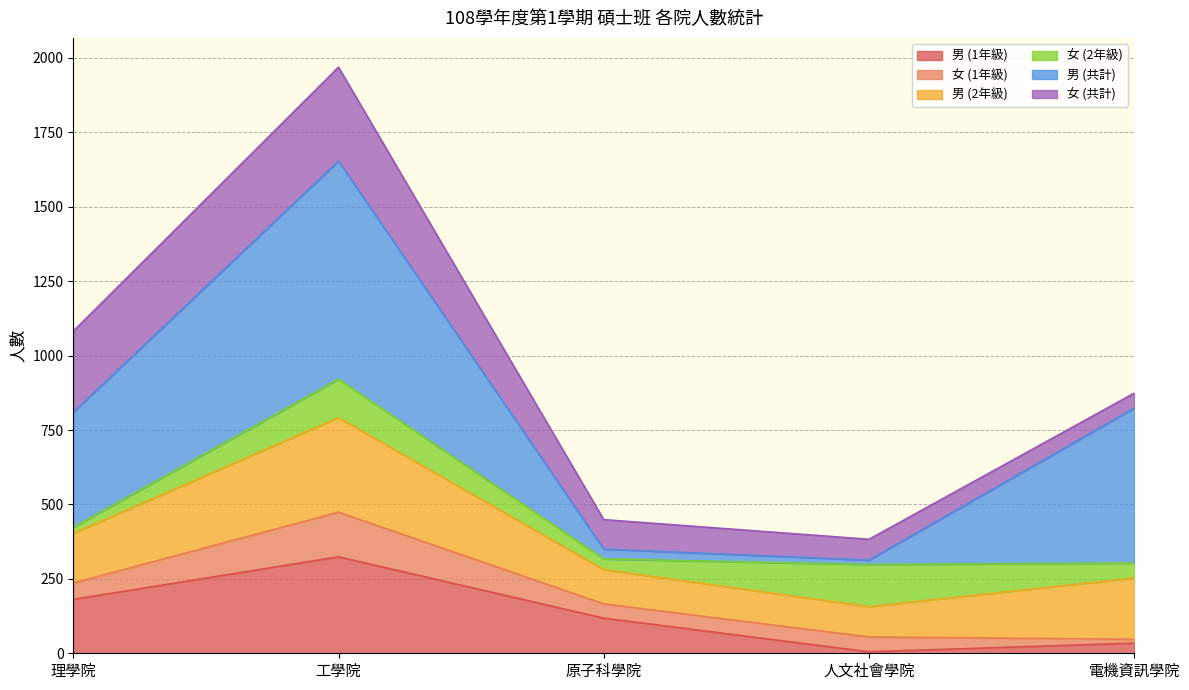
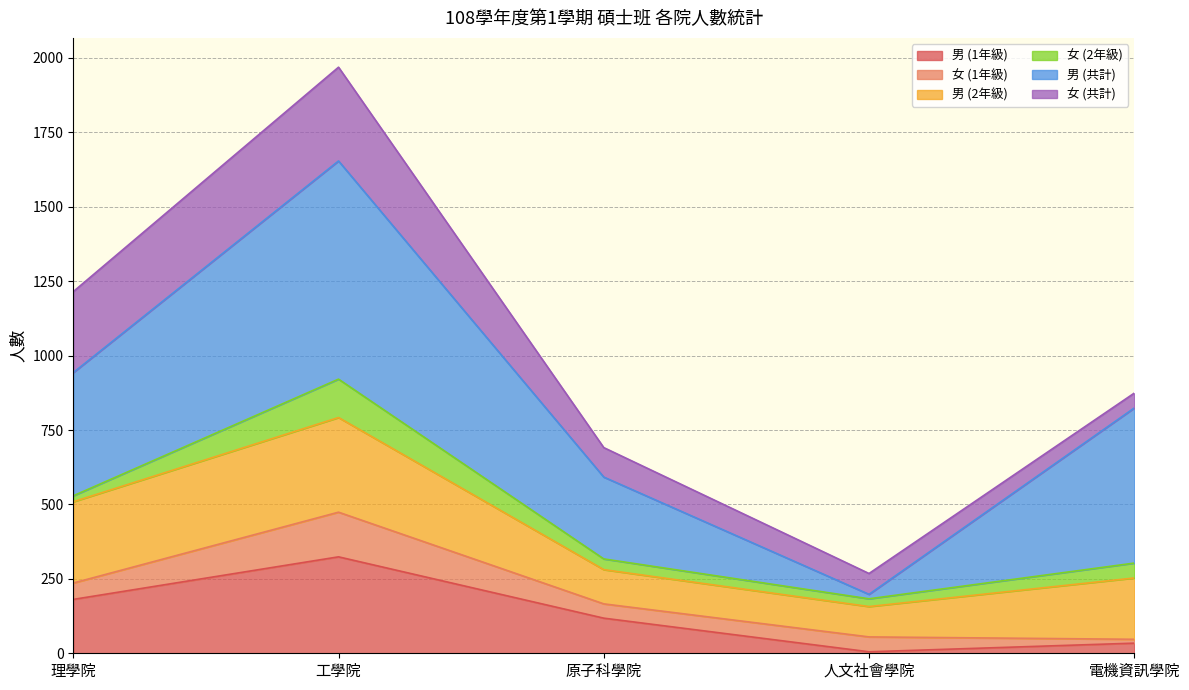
  {
    "男 (2年級)": {
-     "理學院": 170,
+     "理學院": 270,
      "工學院": 320,
      "原子科學院": 120,
      "人文社會學院": 100,
      "電機資訊學院": 210
    },
    "女 (2年級)": {
      "理學院": 20,
      "工學院": 130,
      "原子科學院": 40,
-     "人文社會學院": 140,
+     "人文社會學院": 30,
      "電機資訊學院": 50
    },
    "男 (共計)": {
-     "理學院": 390,
+     "理學院": 410,
      "工學院": 730,
-     "原子科學院": 30,
+     "原子科學院": 280,
      "人文社會學院": 20,
      "電機資訊學院": 520
    },
    "女 (共計)": {
      "理學院": 270,
      "工學院": 320,
      "原子科學院": 100,
      "人文社會學院": 70,
      "電機資訊學院": 50
    }
  }
